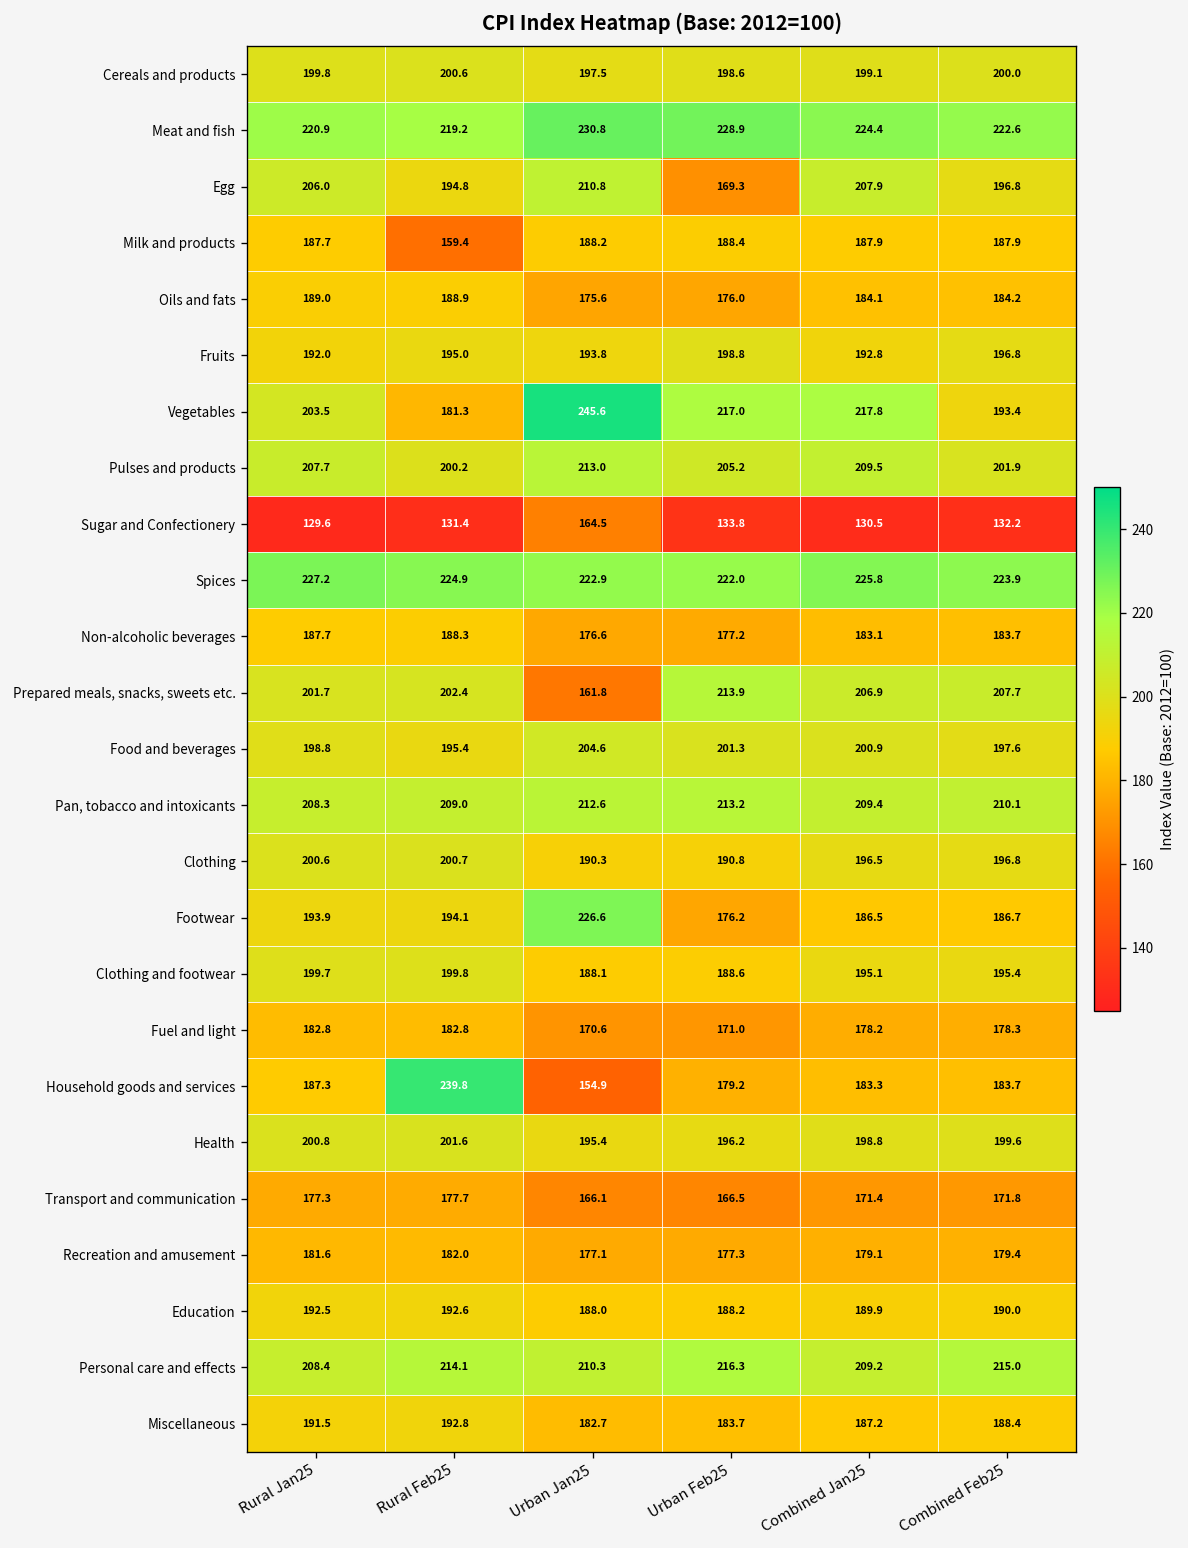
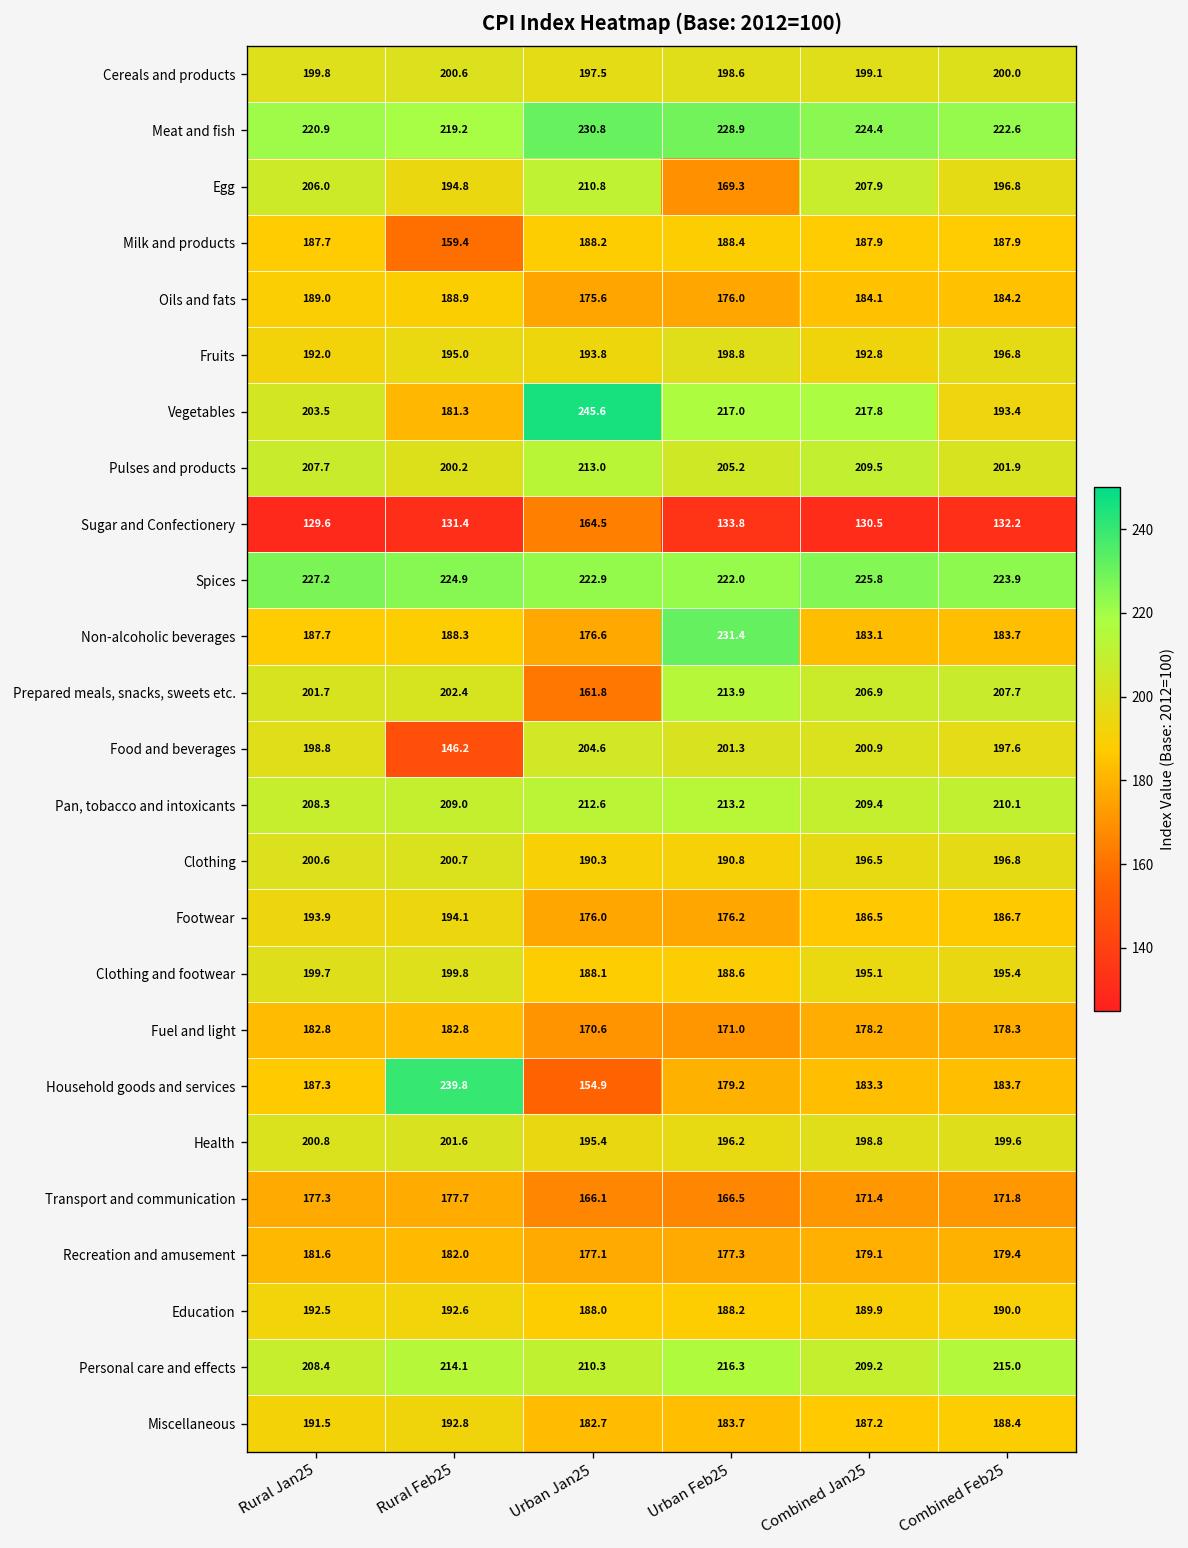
  {
    "Cereals and products": {
      "Rural Jan25": 199.8,
      "Rural Feb25": 200.6,
      "Urban Jan25": 197.5,
      "Urban Feb25": 198.6,
      "Combined Jan25": 199.1,
      "Combined Feb25": 200.0
    },
    "Meat and fish": {
      "Rural Jan25": 220.9,
      "Rural Feb25": 219.2,
      "Urban Jan25": 230.8,
      "Urban Feb25": 228.9,
      "Combined Jan25": 224.4,
      "Combined Feb25": 222.6
    },
    "Egg": {
      "Rural Jan25": 206.0,
      "Rural Feb25": 194.8,
      "Urban Jan25": 210.8,
      "Urban Feb25": 169.3,
      "Combined Jan25": 207.9,
      "Combined Feb25": 196.8
    },
    "Milk and products": {
      "Rural Jan25": 187.7,
      "Rural Feb25": 159.4,
      "Urban Jan25": 188.2,
      "Urban Feb25": 188.4,
      "Combined Jan25": 187.9,
      "Combined Feb25": 187.9
    },
    "Oils and fats": {
      "Rural Jan25": 189.0,
      "Rural Feb25": 188.9,
      "Urban Jan25": 175.6,
      "Urban Feb25": 176.0,
      "Combined Jan25": 184.1,
      "Combined Feb25": 184.2
    },
    "Fruits": {
      "Rural Jan25": 192.0,
      "Rural Feb25": 195.0,
      "Urban Jan25": 193.8,
      "Urban Feb25": 198.8,
      "Combined Jan25": 192.8,
      "Combined Feb25": 196.8
    },
    "Vegetables": {
      "Rural Jan25": 203.5,
      "Rural Feb25": 181.3,
      "Urban Jan25": 245.6,
      "Urban Feb25": 217.0,
      "Combined Jan25": 217.8,
      "Combined Feb25": 193.4
    },
    "Pulses and products": {
      "Rural Jan25": 207.7,
      "Rural Feb25": 200.2,
      "Urban Jan25": 213.0,
      "Urban Feb25": 205.2,
      "Combined Jan25": 209.5,
      "Combined Feb25": 201.9
    },
    "Sugar and Confectionery": {
      "Rural Jan25": 129.6,
      "Rural Feb25": 131.4,
      "Urban Jan25": 164.5,
      "Urban Feb25": 133.8,
      "Combined Jan25": 130.5,
      "Combined Feb25": 132.2
    },
    "Spices": {
      "Rural Jan25": 227.2,
      "Rural Feb25": 224.9,
      "Urban Jan25": 222.9,
      "Urban Feb25": 222.0,
      "Combined Jan25": 225.8,
      "Combined Feb25": 223.9
    },
    "Non-alcoholic beverages": {
      "Rural Jan25": 187.7,
      "Rural Feb25": 188.3,
      "Urban Jan25": 176.6,
-     "Urban Feb25": 177.2,
+     "Urban Feb25": 231.4,
      "Combined Jan25": 183.1,
      "Combined Feb25": 183.7
    },
    "Prepared meals, snacks, sweets etc.": {
      "Rural Jan25": 201.7,
      "Rural Feb25": 202.4,
      "Urban Jan25": 161.8,
      "Urban Feb25": 213.9,
      "Combined Jan25": 206.9,
      "Combined Feb25": 207.7
    },
    "Food and beverages": {
      "Rural Jan25": 198.8,
-     "Rural Feb25": 195.4,
+     "Rural Feb25": 146.2,
      "Urban Jan25": 204.6,
      "Urban Feb25": 201.3,
      "Combined Jan25": 200.9,
      "Combined Feb25": 197.6
    },
    "Pan, tobacco and intoxicants": {
      "Rural Jan25": 208.3,
      "Rural Feb25": 209.0,
      "Urban Jan25": 212.6,
      "Urban Feb25": 213.2,
      "Combined Jan25": 209.4,
      "Combined Feb25": 210.1
    },
    "Clothing": {
      "Rural Jan25": 200.6,
      "Rural Feb25": 200.7,
      "Urban Jan25": 190.3,
      "Urban Feb25": 190.8,
      "Combined Jan25": 196.5,
      "Combined Feb25": 196.8
    },
    "Footwear": {
      "Rural Jan25": 193.9,
      "Rural Feb25": 194.1,
-     "Urban Jan25": 226.6,
+     "Urban Jan25": 176.0,
      "Urban Feb25": 176.2,
      "Combined Jan25": 186.5,
      "Combined Feb25": 186.7
    },
    "Clothing and footwear": {
      "Rural Jan25": 199.7,
      "Rural Feb25": 199.8,
      "Urban Jan25": 188.1,
      "Urban Feb25": 188.6,
      "Combined Jan25": 195.1,
      "Combined Feb25": 195.4
    },
    "Fuel and light": {
      "Rural Jan25": 182.8,
      "Rural Feb25": 182.8,
      "Urban Jan25": 170.6,
      "Urban Feb25": 171.0,
      "Combined Jan25": 178.2,
      "Combined Feb25": 178.3
    },
    "Household goods and services": {
      "Rural Jan25": 187.3,
      "Rural Feb25": 239.8,
      "Urban Jan25": 154.9,
      "Urban Feb25": 179.2,
      "Combined Jan25": 183.3,
      "Combined Feb25": 183.7
    },
    "Health": {
      "Rural Jan25": 200.8,
      "Rural Feb25": 201.6,
      "Urban Jan25": 195.4,
      "Urban Feb25": 196.2,
      "Combined Jan25": 198.8,
      "Combined Feb25": 199.6
    },
    "Transport and communication": {
      "Rural Jan25": 177.3,
      "Rural Feb25": 177.7,
      "Urban Jan25": 166.1,
      "Urban Feb25": 166.5,
      "Combined Jan25": 171.4,
      "Combined Feb25": 171.8
    },
    "Recreation and amusement": {
      "Rural Jan25": 181.6,
      "Rural Feb25": 182.0,
      "Urban Jan25": 177.1,
      "Urban Feb25": 177.3,
      "Combined Jan25": 179.1,
      "Combined Feb25": 179.4
    },
    "Education": {
      "Rural Jan25": 192.5,
      "Rural Feb25": 192.6,
      "Urban Jan25": 188.0,
      "Urban Feb25": 188.2,
      "Combined Jan25": 189.9,
      "Combined Feb25": 190.0
    },
    "Personal care and effects": {
      "Rural Jan25": 208.4,
      "Rural Feb25": 214.1,
      "Urban Jan25": 210.3,
      "Urban Feb25": 216.3,
      "Combined Jan25": 209.2,
      "Combined Feb25": 215.0
    },
    "Miscellaneous": {
      "Rural Jan25": 191.5,
      "Rural Feb25": 192.8,
      "Urban Jan25": 182.7,
      "Urban Feb25": 183.7,
      "Combined Jan25": 187.2,
      "Combined Feb25": 188.4
    }
  }
